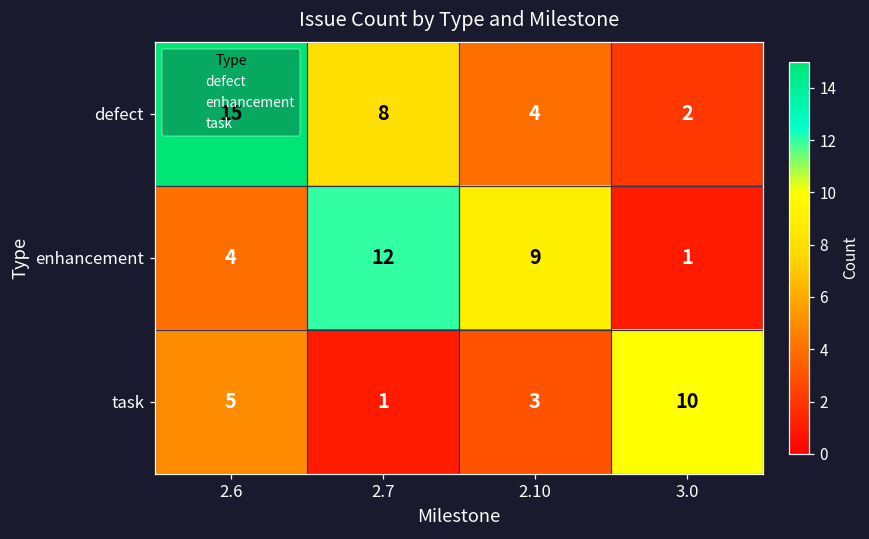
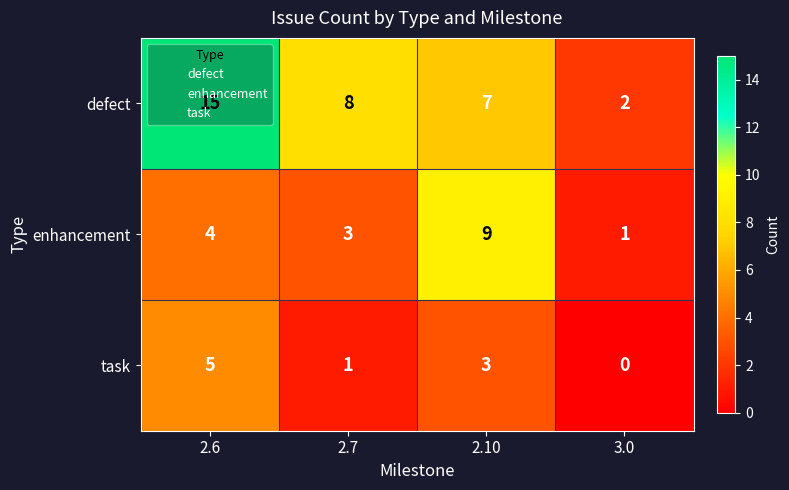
  {
    "defect": {
      "2.7": 8,
-     "2.10": 4,
+     "2.10": 7,
      "3.0": 2
    },
    "enhancement": {
      "2.6": 4,
-     "2.7": 12,
+     "2.7": 3,
      "2.10": 9,
      "3.0": 1
    },
    "task": {
      "2.6": 5,
      "2.7": 1,
      "2.10": 3,
-     "3.0": 10
+     "3.0": 0
    }
  }
